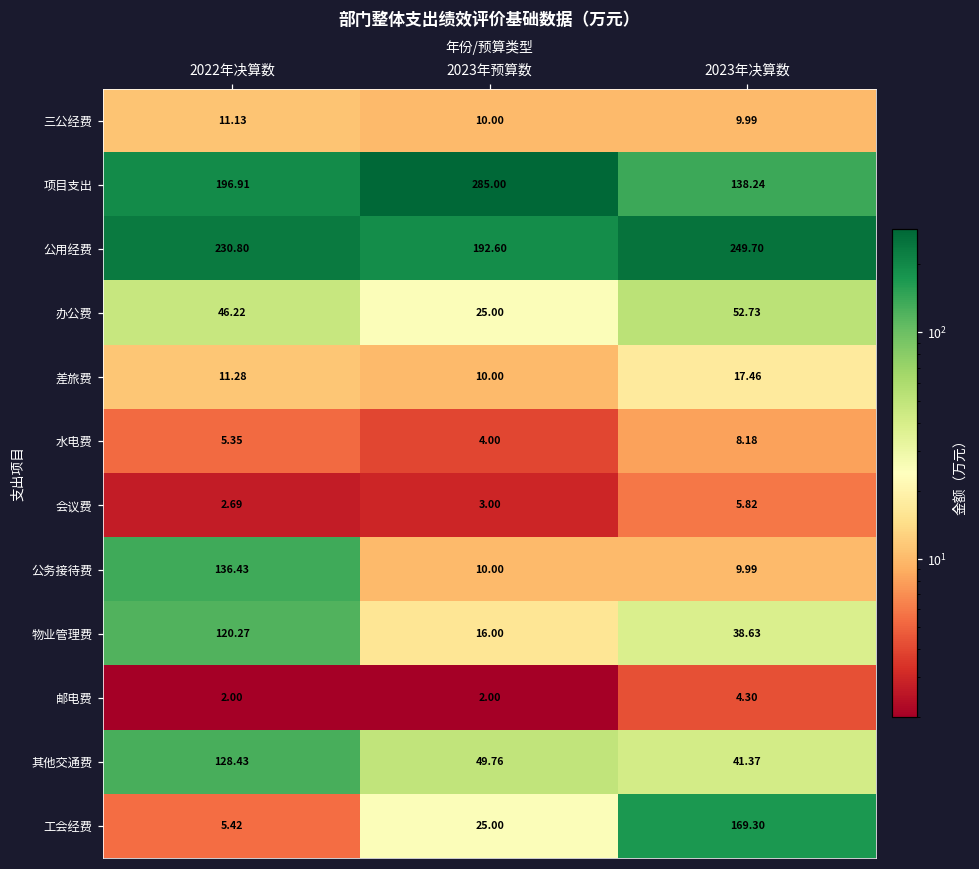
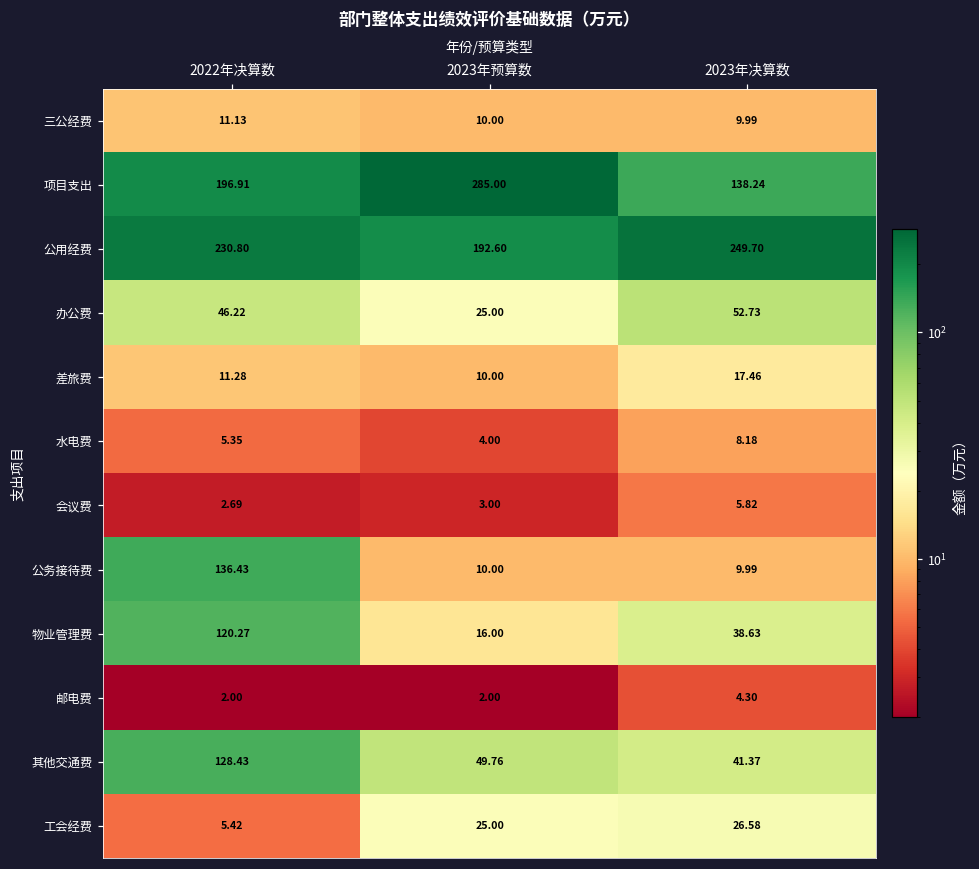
  {
    "三公经费": {
      "2022年决算数": 11.13,
      "2023年预算数": 10.00,
      "2023年决算数": 9.99
    },
    "项目支出": {
      "2022年决算数": 196.91,
      "2023年预算数": 285.00,
      "2023年决算数": 138.24
    },
    "公用经费": {
      "2022年决算数": 230.80,
      "2023年预算数": 192.60,
      "2023年决算数": 249.70
    },
    "办公费": {
      "2022年决算数": 46.22,
      "2023年预算数": 25.00,
      "2023年决算数": 52.73
    },
    "差旅费": {
      "2022年决算数": 11.28,
      "2023年预算数": 10.00,
      "2023年决算数": 17.46
    },
    "水电费": {
      "2022年决算数": 5.35,
      "2023年预算数": 4.00,
      "2023年决算数": 8.18
    },
    "会议费": {
      "2022年决算数": 2.69,
      "2023年预算数": 3.00,
      "2023年决算数": 5.82
    },
    "公务接待费": {
      "2022年决算数": 136.43,
      "2023年预算数": 10.00,
      "2023年决算数": 9.99
    },
    "物业管理费": {
      "2022年决算数": 120.27,
      "2023年预算数": 16.00,
      "2023年决算数": 38.63
    },
    "邮电费": {
      "2022年决算数": 2.00,
      "2023年预算数": 2.00,
      "2023年决算数": 4.30
    },
    "其他交通费": {
      "2022年决算数": 128.43,
      "2023年预算数": 49.76,
      "2023年决算数": 41.37
    },
    "工会经费": {
      "2022年决算数": 5.42,
      "2023年预算数": 25.00,
-     "2023年决算数": 169.30
+     "2023年决算数": 26.58
    }
  }
